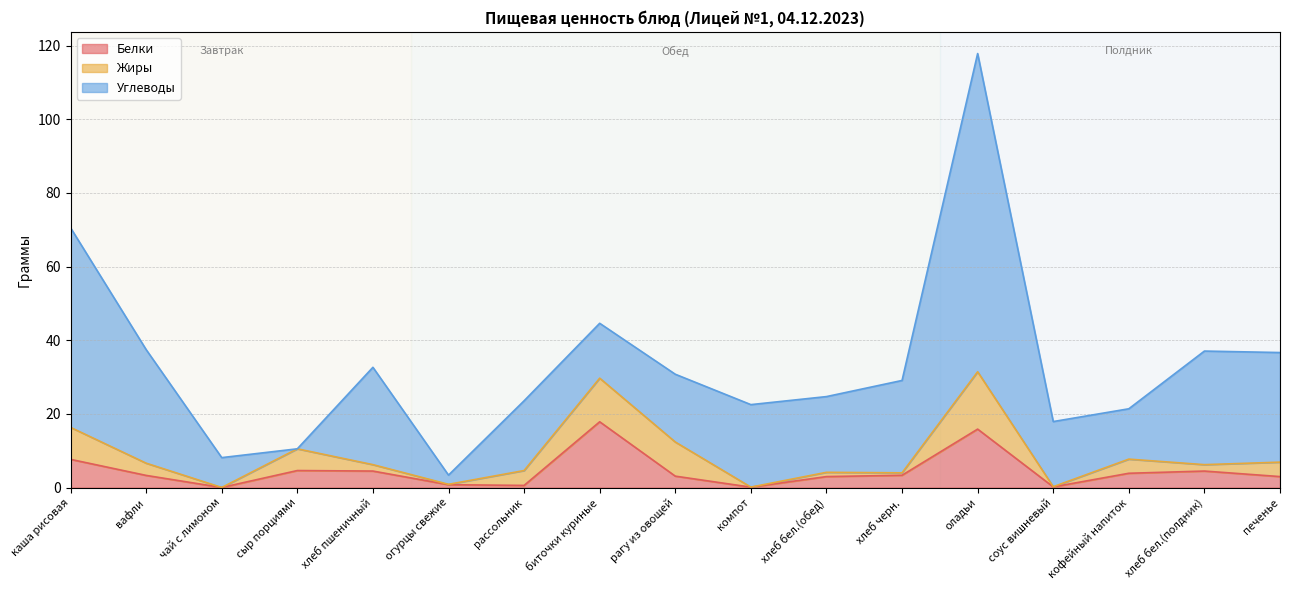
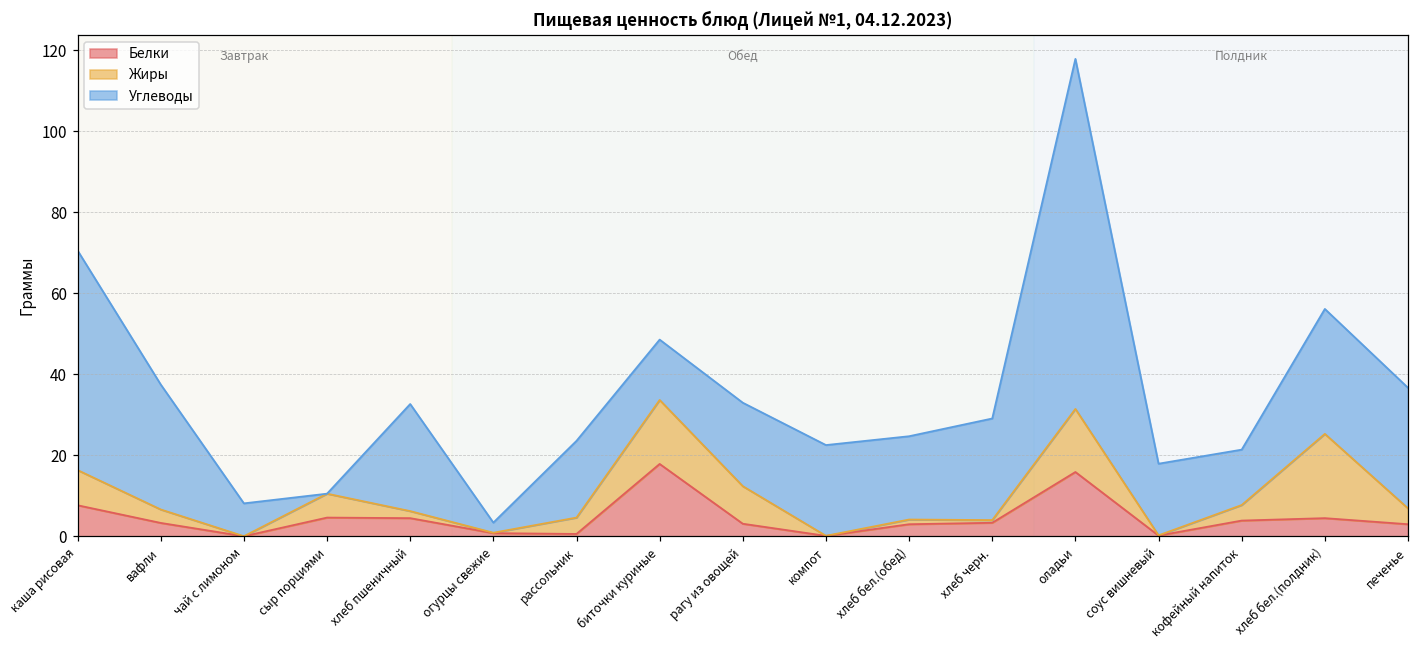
  {
    "Белки": {
      "каша рисовая": 8,
      "вафли": 3,
      "сыр порциями": 5,
      "хлеб пшеничный": 5,
      "рассольник": 1,
      "биточки куриные": 18,
      "рагу из овощей": 3,
      "хлеб бел.(обед)": 3,
      "оладьи": 16,
      "кофейный напиток": 4,
      "хлеб бел.(полдник)": 5,
      "печенье": 3
    },
    "Жиры": {
      "каша рисовая": 9,
      "вафли": 3,
      "хлеб пшеничный": 2,
      "рассольник": 4,
-     "биточки куриные": 12,
+     "биточки куриные": 16,
      "рагу из овощей": 9,
      "хлеб бел.(обед)": 1,
      "оладьи": 16,
      "кофейный напиток": 4,
-     "хлеб бел.(полдник)": 2,
+     "хлеб бел.(полдник)": 21,
      "печенье": 4
    },
    "Углеводы": {
      "каша рисовая": 54,
      "вафли": 31,
      "чай с лимоном": 8,
      "хлеб пшеничный": 26,
      "огурцы свежие": 3,
      "рассольник": 19,
      "биточки куриные": 15,
-     "рагу из овощей": 18,
+     "рагу из овощей": 21,
      "компот": 22,
      "хлеб бел.(обед)": 21,
      "хлеб черн.": 25,
      "оладьи": 86,
      "соус вишневый": 18,
      "кофейный напиток": 14,
      "хлеб бел.(полдник)": 31,
      "печенье": 30
    }
  }
